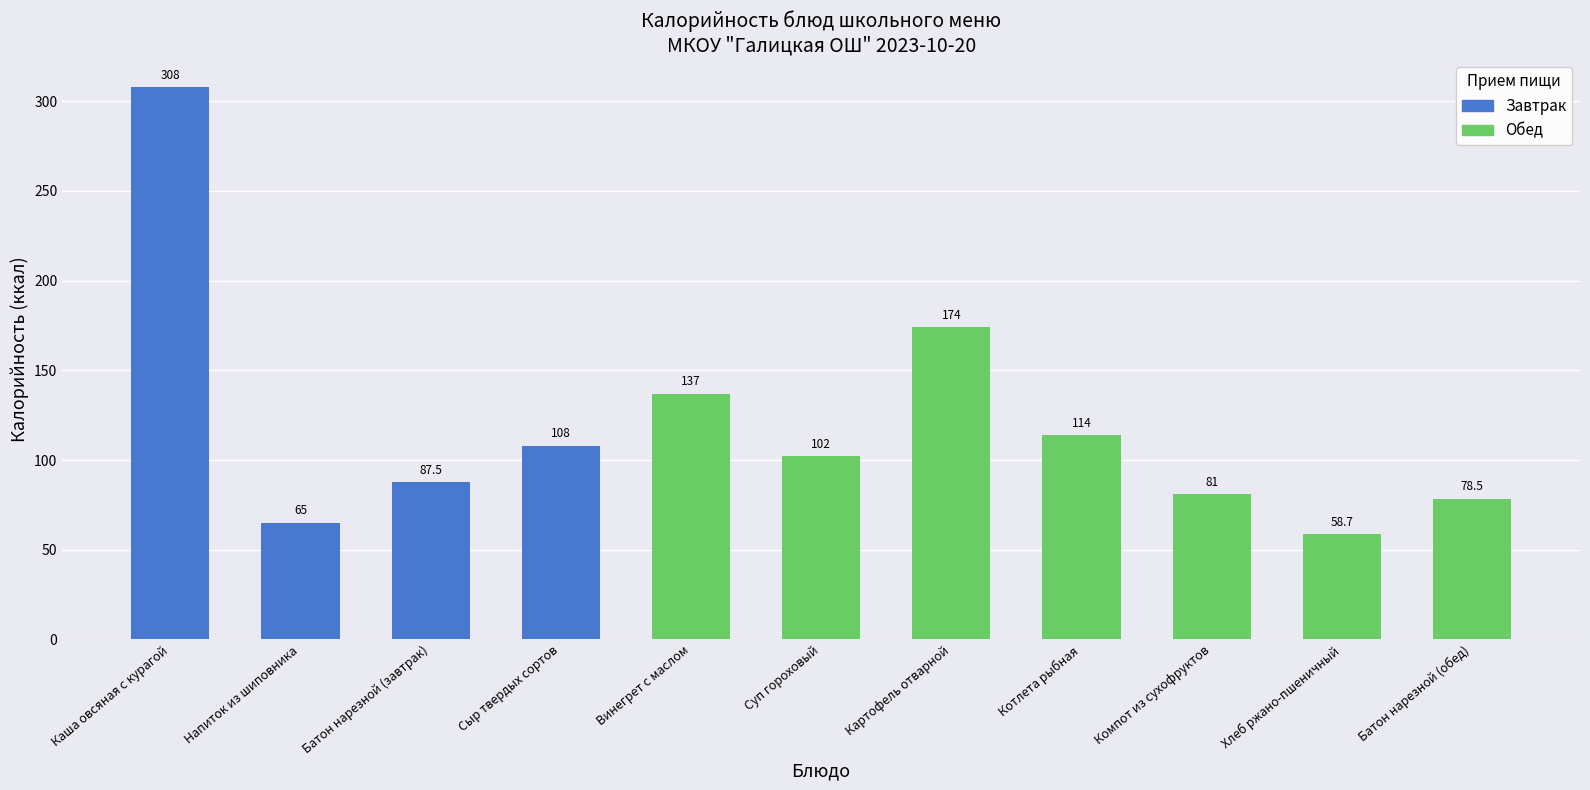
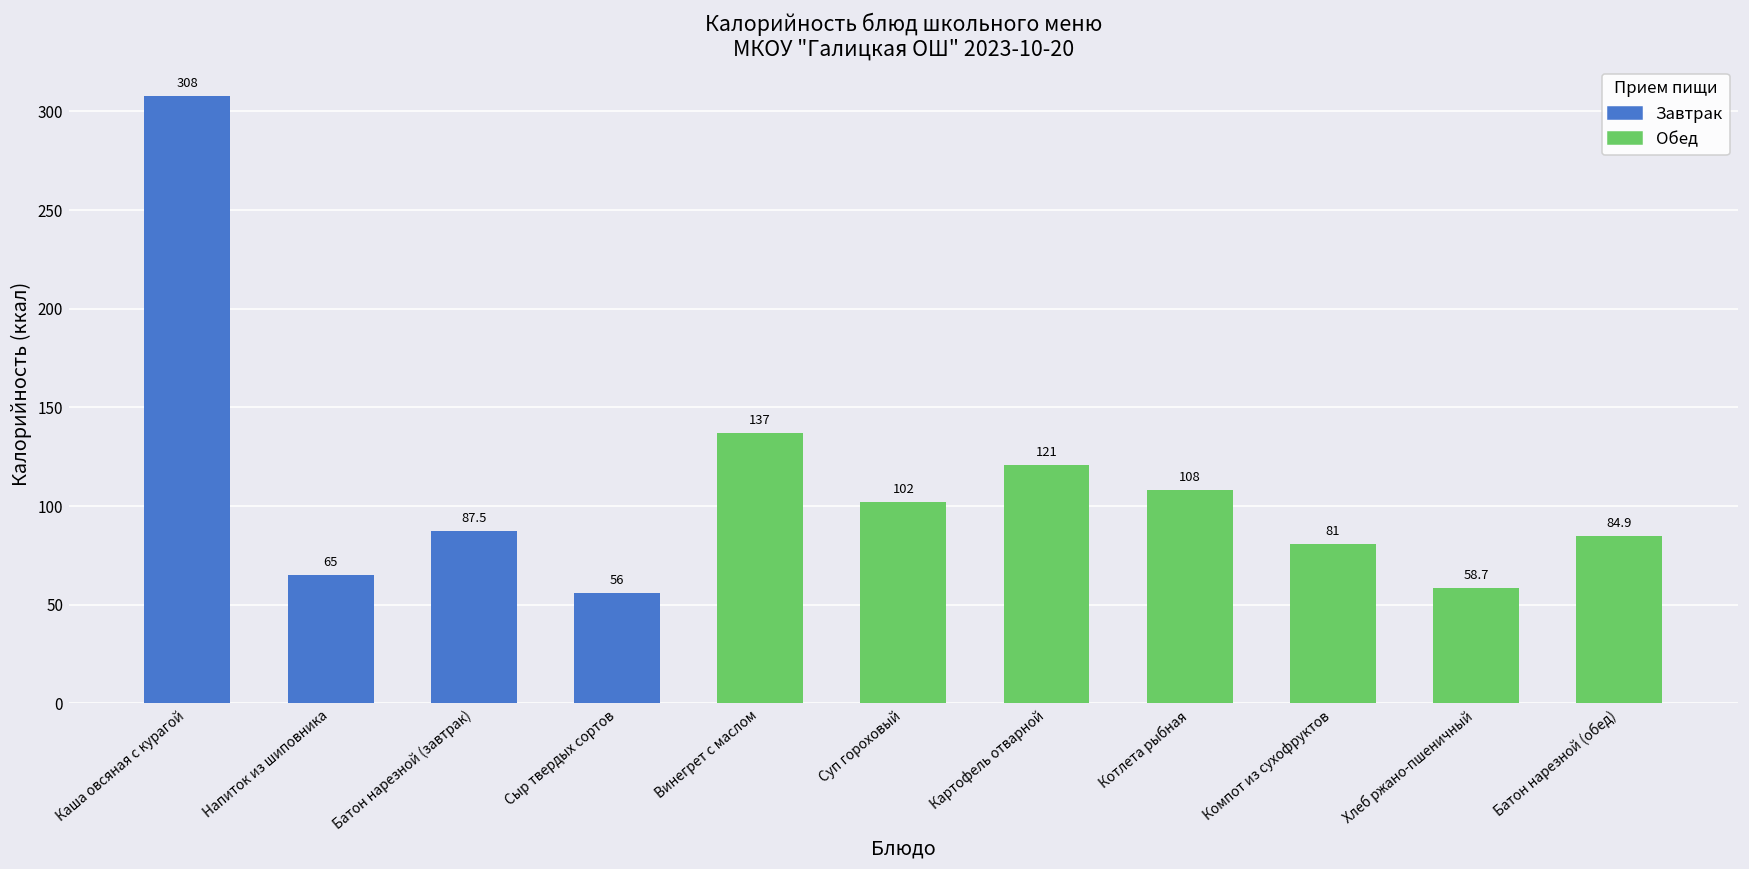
  {
    "Каша овсяная с курагой": 308,
    "Напиток из шиповника": 65,
    "Батон нарезной (завтрак)": 87.5,
-   "Сыр твердых сортов": 108,
+   "Сыр твердых сортов": 56,
    "Винегрет с маслом": 137,
    "Суп гороховый": 102,
-   "Картофель отварной": 174,
-   "Котлета рыбная": 114,
+   "Картофель отварной": 121,
+   "Котлета рыбная": 108,
    "Компот из сухофруктов": 81,
    "Хлеб ржано-пшеничный": 58.7,
-   "Батон нарезной (обед)": 78.5
+   "Батон нарезной (обед)": 84.9
  }
